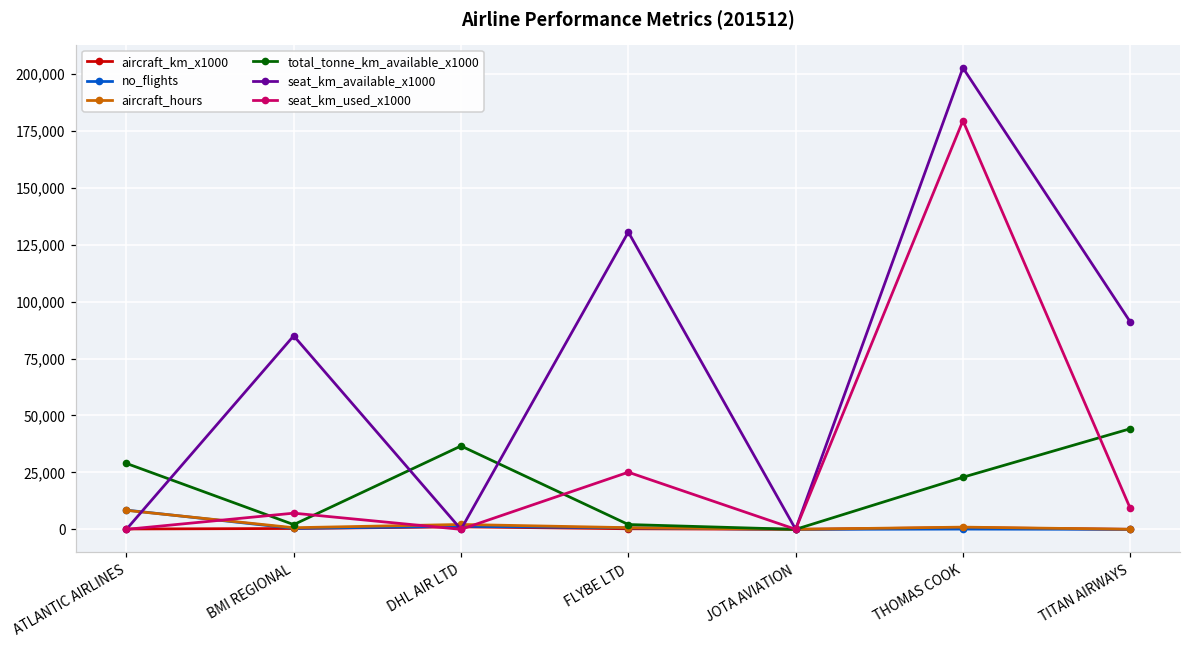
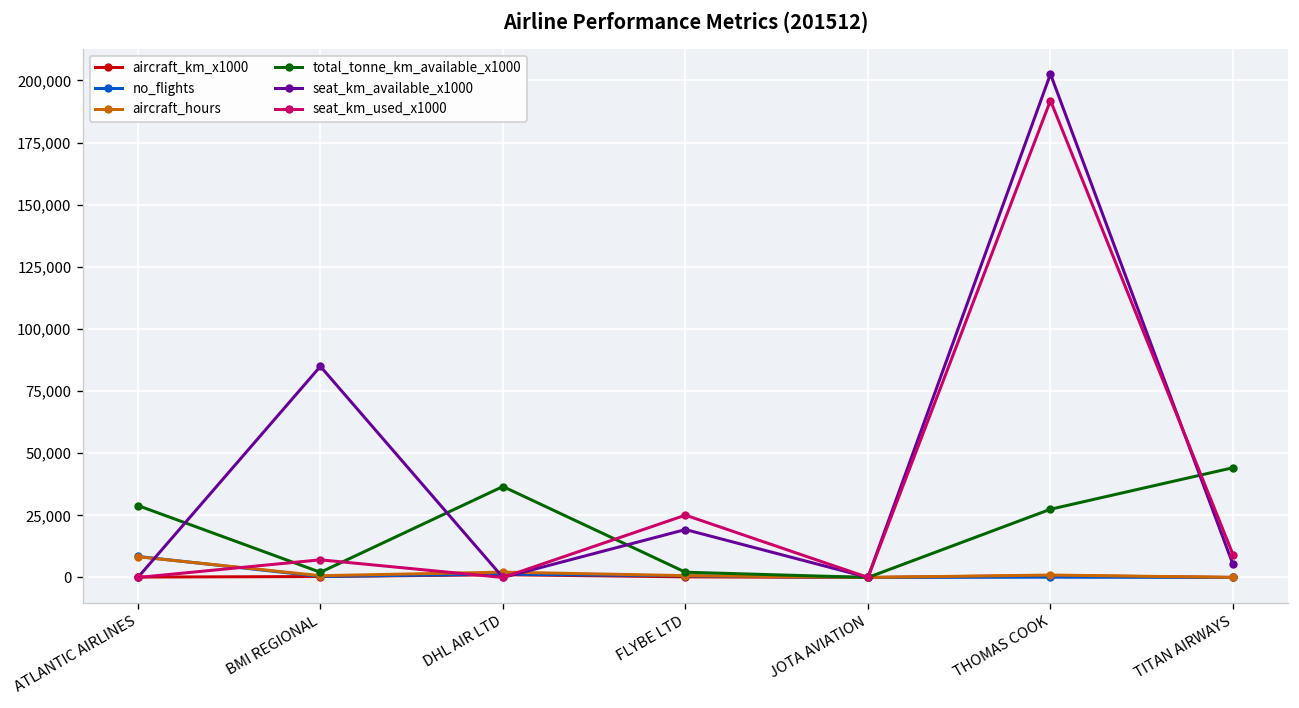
  {
    "total_tonne_km_available_x1000": {
      "ATLANTIC AIRLINES": "29,000",
      "BMI REGIONAL": "2,000",
      "DHL AIR LTD": "37,000",
      "FLYBE LTD": "2,000",
-     "THOMAS COOK": "23,000",
+     "THOMAS COOK": "27,000",
      "TITAN AIRWAYS": "44,000"
    },
    "seat_km_available_x1000": {
      "BMI REGIONAL": "85,000",
-     "FLYBE LTD": "131,000",
+     "FLYBE LTD": "19,000",
      "THOMAS COOK": "203,000",
-     "TITAN AIRWAYS": "91,000"
+     "TITAN AIRWAYS": "5,000"
    },
    "seat_km_used_x1000": {
      "BMI REGIONAL": "7,000",
      "FLYBE LTD": "25,000",
-     "THOMAS COOK": "179,000",
+     "THOMAS COOK": "192,000",
      "TITAN AIRWAYS": "9,000"
    }
  }
